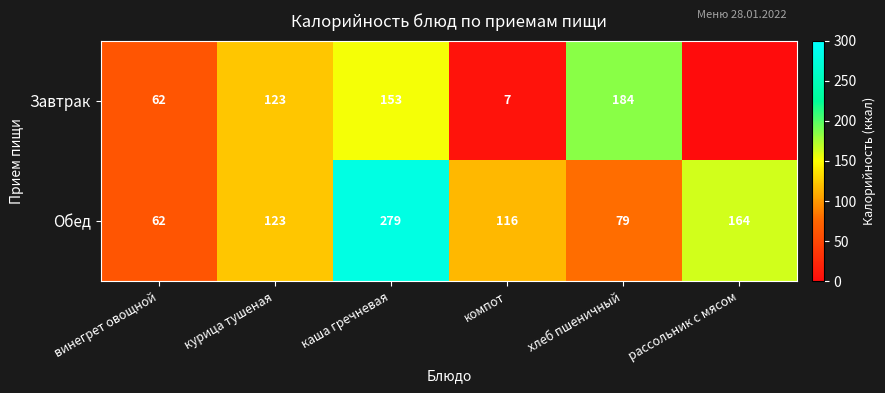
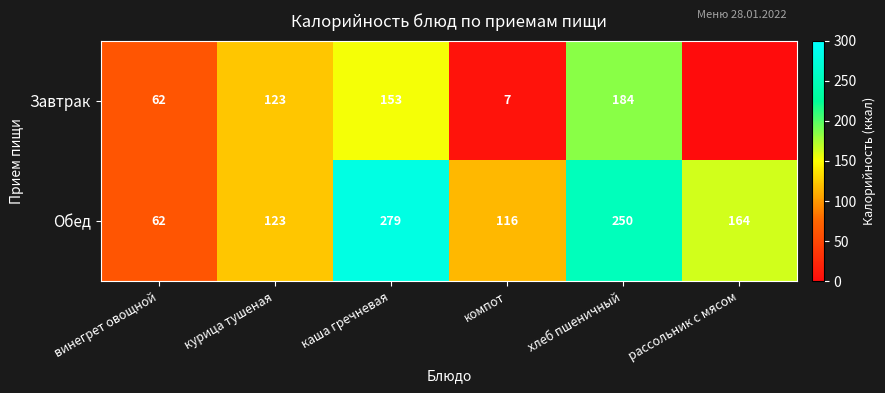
  {
    "Завтрак": {
      "винегрет овощной": 62,
      "курица тушеная": 123,
      "каша гречневая": 153,
      "компот": 7,
      "хлеб пшеничный": 184
    },
    "Обед": {
      "винегрет овощной": 62,
      "курица тушеная": 123,
      "каша гречневая": 279,
      "компот": 116,
-     "хлеб пшеничный": 79,
+     "хлеб пшеничный": 250,
      "рассольник с мясом": 164
    }
  }
